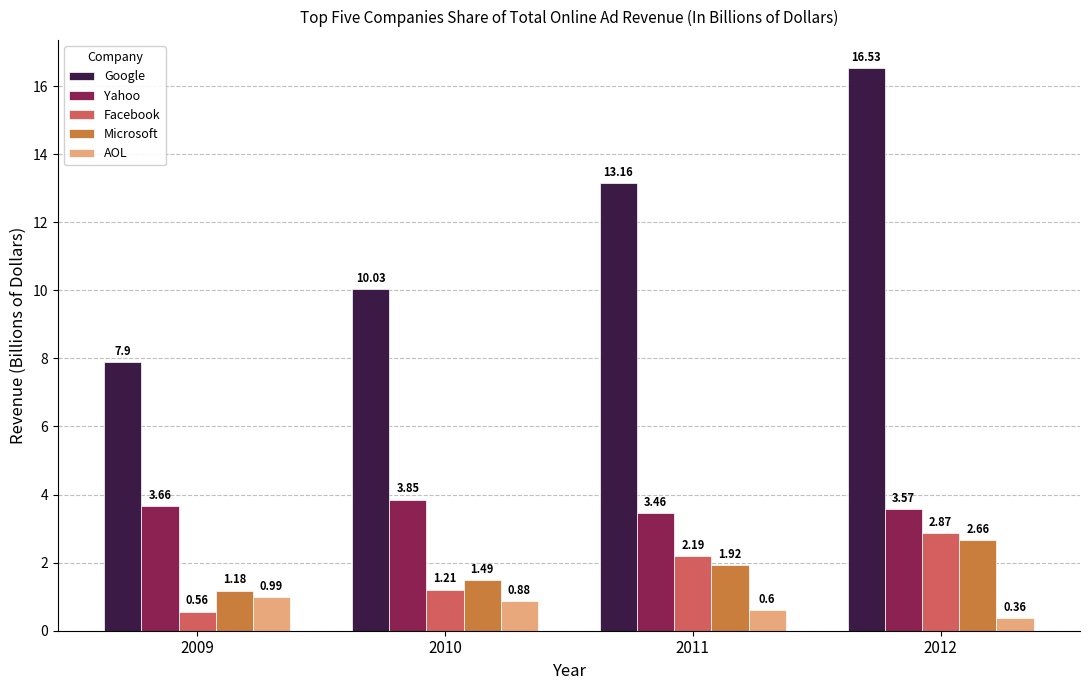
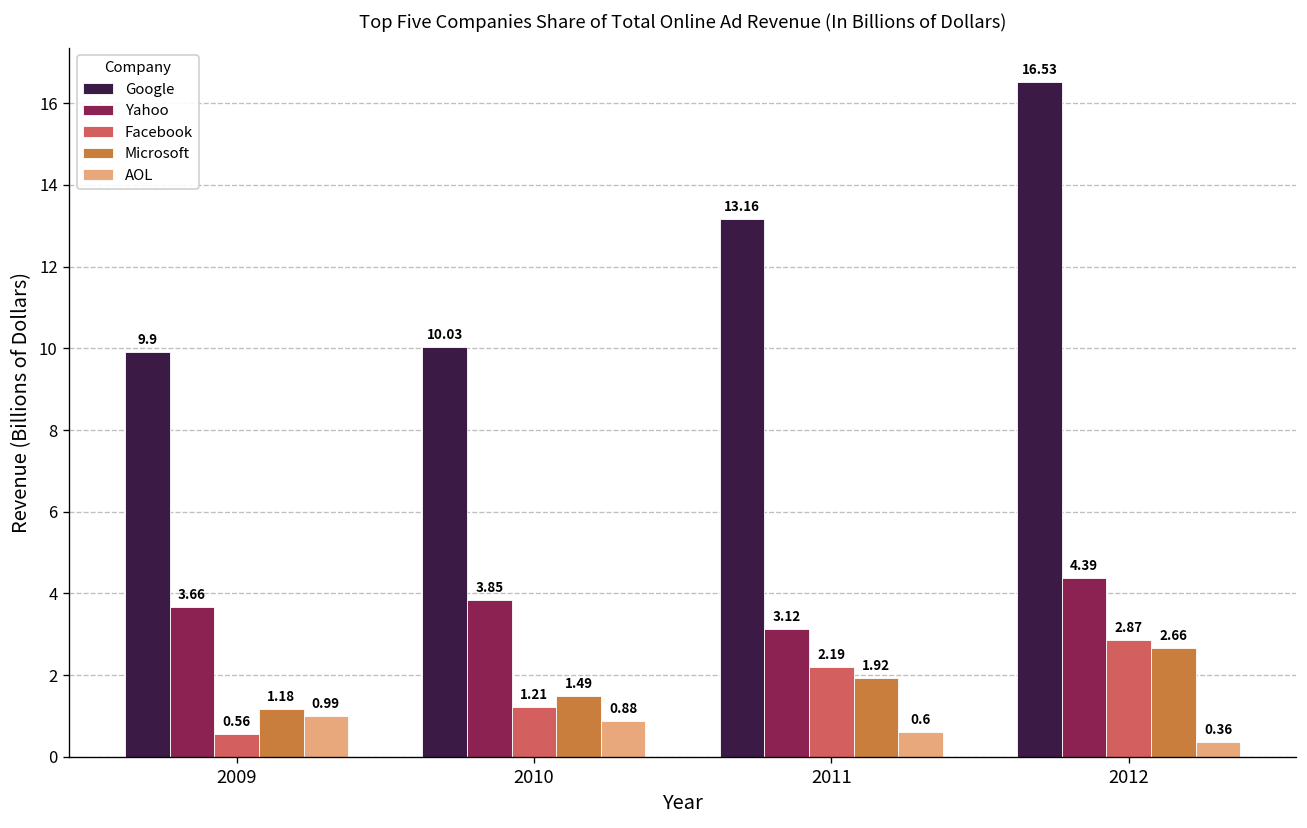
  {
    "Google": {
-     "2009": 7.9,
+     "2009": 9.9,
      "2010": 10.03,
      "2011": 13.16,
      "2012": 16.53
    },
    "Yahoo": {
      "2009": 3.66,
      "2010": 3.85,
-     "2011": 3.46,
-     "2012": 3.57
+     "2011": 3.12,
+     "2012": 4.39
    },
    "AOL": {
      "2009": 0.99,
      "2010": 0.88,
      "2011": 0.6,
      "2012": 0.36
    }
  }
